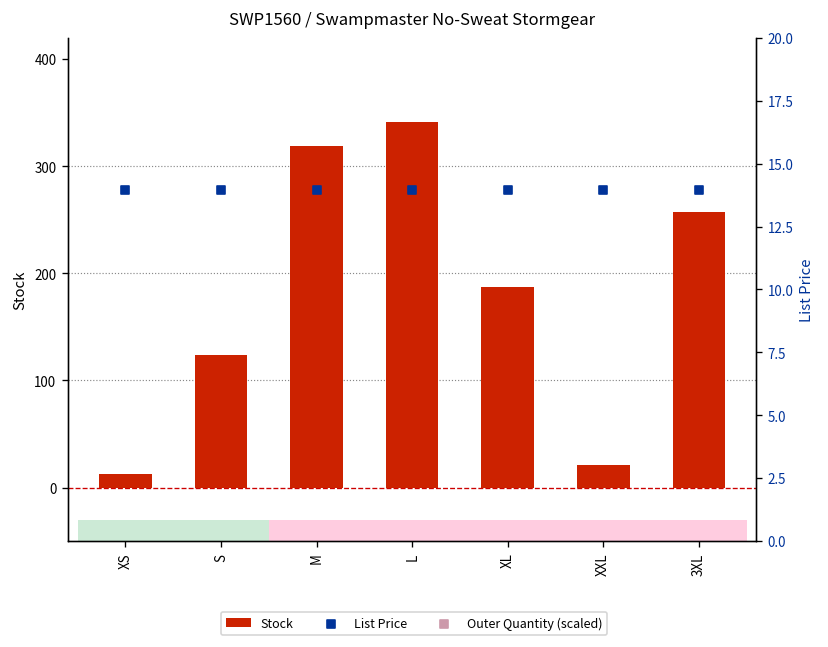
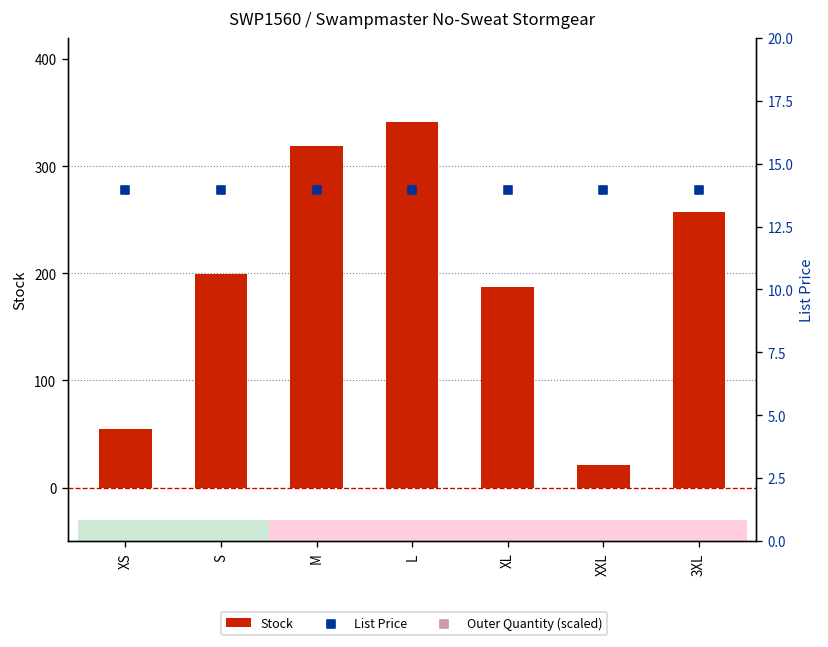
  {
    "Stock": {
-     "XS": 10,
-     "S": 120,
+     "XS": 60,
+     "S": 200,
      "M": 320,
      "L": 340,
      "XL": 190,
      "XXL": 20,
      "3XL": 260
    }
  }
